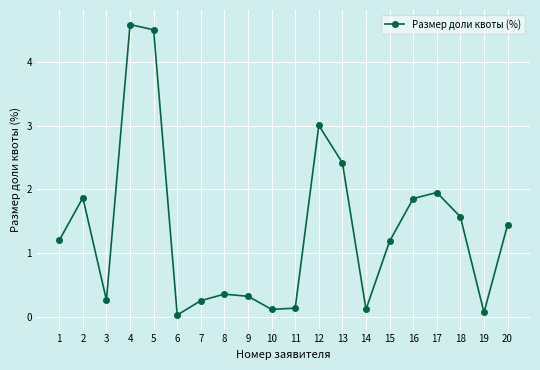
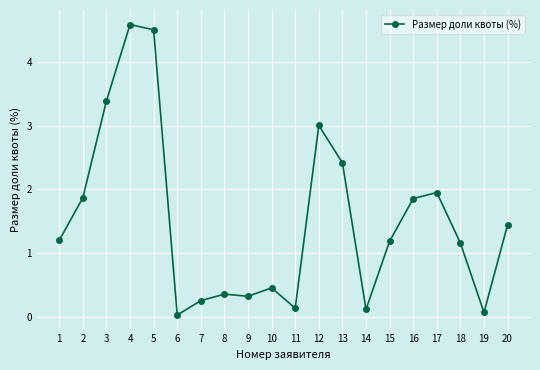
  {
    "1": 1.2,
    "2": 1.9,
-   "3": 0.3,
+   "3": 3.4,
    "4": 4.6,
    "5": 4.5,
    "6": 0.0,
    "7": 0.3,
    "8": 0.4,
    "9": 0.3,
-   "10": 0.1,
+   "10": 0.5,
    "11": 0.1,
    "12": 3.0,
    "13": 2.4,
    "14": 0.1,
    "15": 1.2,
    "16": 1.9,
    "17": 2.0,
-   "18": 1.6,
+   "18": 1.2,
    "19": 0.1,
    "20": 1.4
  }
